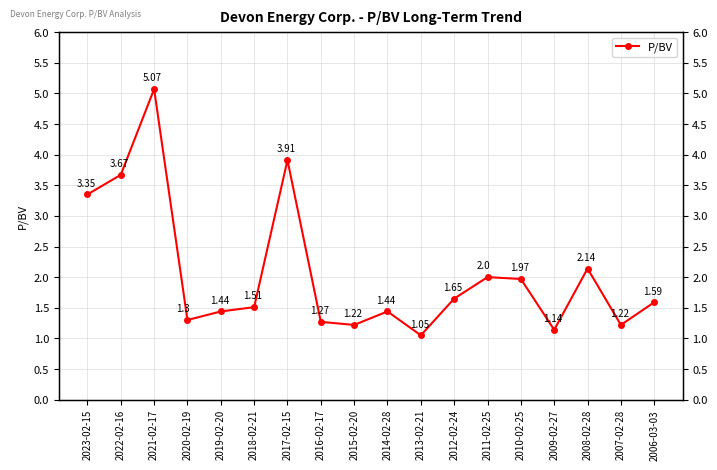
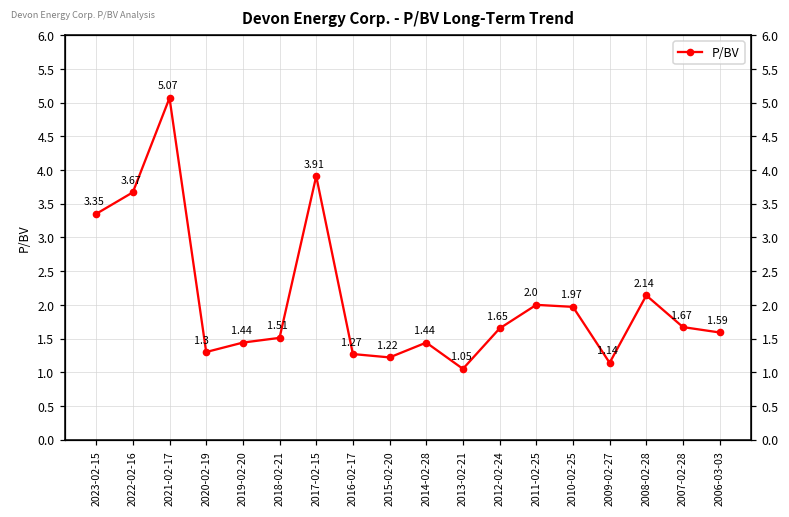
  {
    "2023-02-15": 3.35,
    "2022-02-16": 3.67,
    "2021-02-17": 5.07,
    "2020-02-19": 1.3,
    "2019-02-20": 1.44,
    "2018-02-21": 1.51,
    "2017-02-15": 3.91,
    "2016-02-17": 1.27,
    "2015-02-20": 1.22,
    "2014-02-28": 1.44,
    "2013-02-21": 1.05,
    "2012-02-24": 1.65,
    "2011-02-25": 2.0,
    "2010-02-25": 1.97,
    "2009-02-27": 1.14,
    "2008-02-28": 2.14,
-   "2007-02-28": 1.22,
+   "2007-02-28": 1.67,
    "2006-03-03": 1.59
  }
